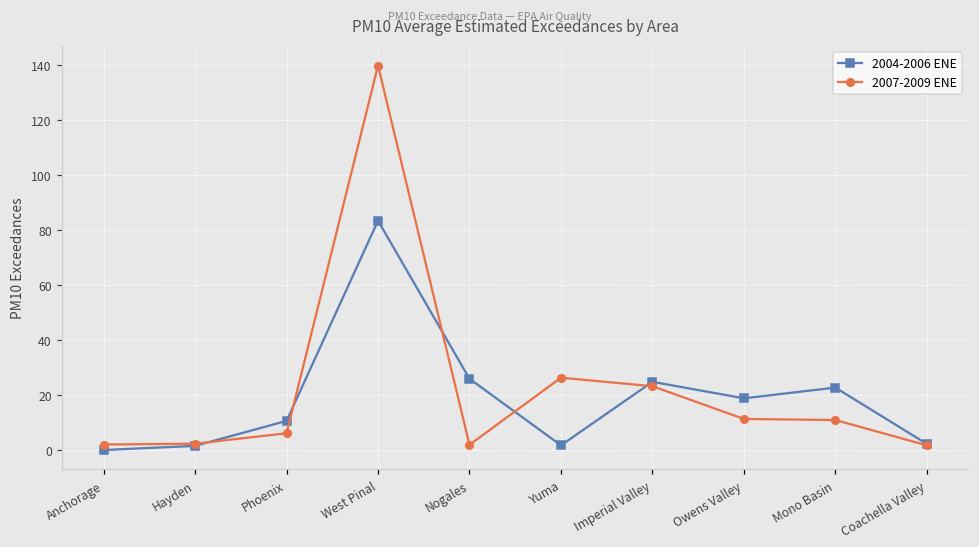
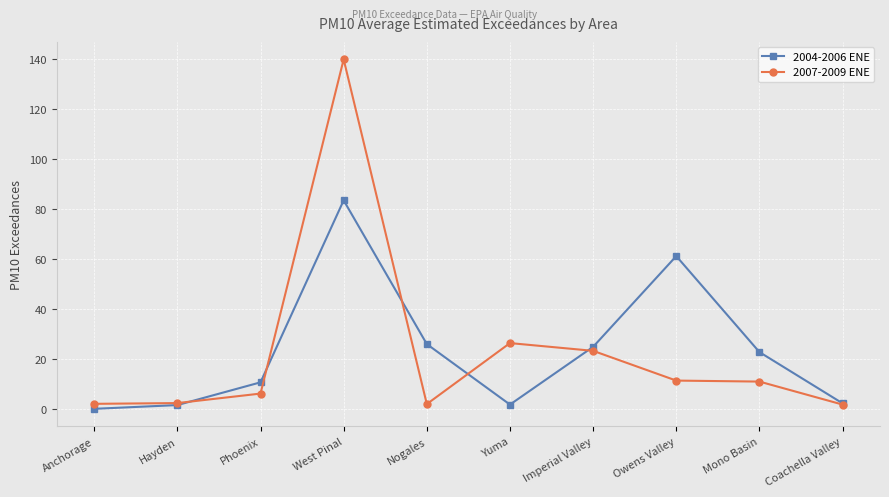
  {
    "2004-2006 ENE": {
      "Anchorage": 0,
      "Phoenix": 11,
      "West Pinal": 83,
      "Nogales": 26,
      "Yuma": 2,
      "Imperial Valley": 25,
-     "Owens Valley": 19,
+     "Owens Valley": 61,
      "Mono Basin": 23
    },
    "2007-2009 ENE": {
      "Anchorage": 2,
      "Phoenix": 6,
      "West Pinal": 140,
      "Nogales": 2,
      "Yuma": 26,
      "Imperial Valley": 23,
      "Owens Valley": 11,
      "Mono Basin": 11
    }
  }
